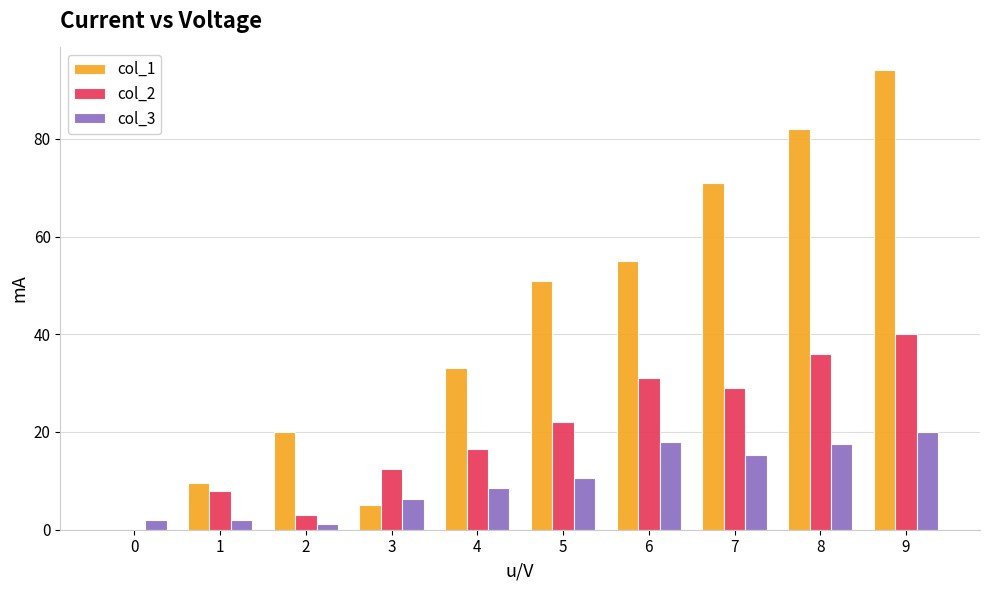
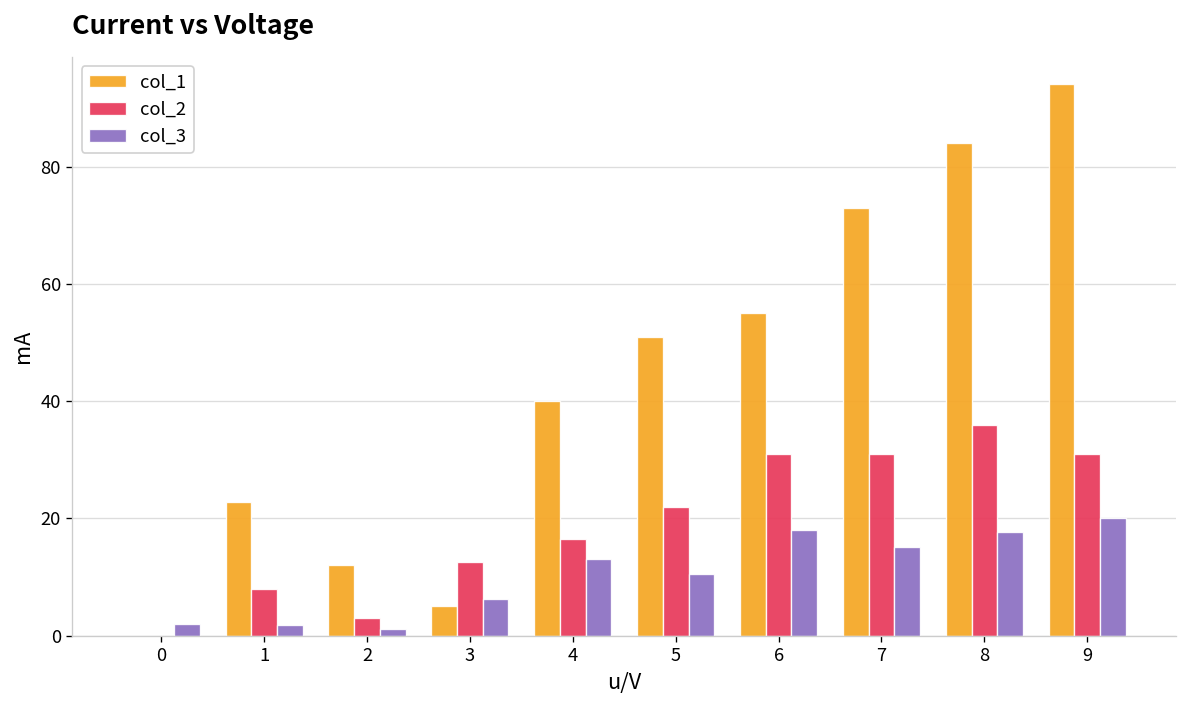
  {
    "col_1": {
      "0": 0,
-     "1": 10,
-     "2": 20,
+     "1": 23,
+     "2": 12,
      "3": 5,
-     "4": 33,
+     "4": 40,
      "5": 51,
      "6": 55,
-     "7": 71,
-     "8": 82,
+     "7": 73,
+     "8": 84,
      "9": 94
    },
    "col_2": {
      "0": 0,
      "1": 8,
      "2": 3,
      "3": 13,
      "4": 17,
      "5": 22,
      "6": 31,
-     "7": 29,
+     "7": 31,
      "8": 36,
-     "9": 40
+     "9": 31
    },
    "col_3": {
      "0": 2,
      "1": 2,
      "2": 1,
      "3": 6,
-     "4": 9,
+     "4": 13,
      "5": 11,
      "6": 18,
      "7": 15,
      "8": 18,
      "9": 20
    }
  }
